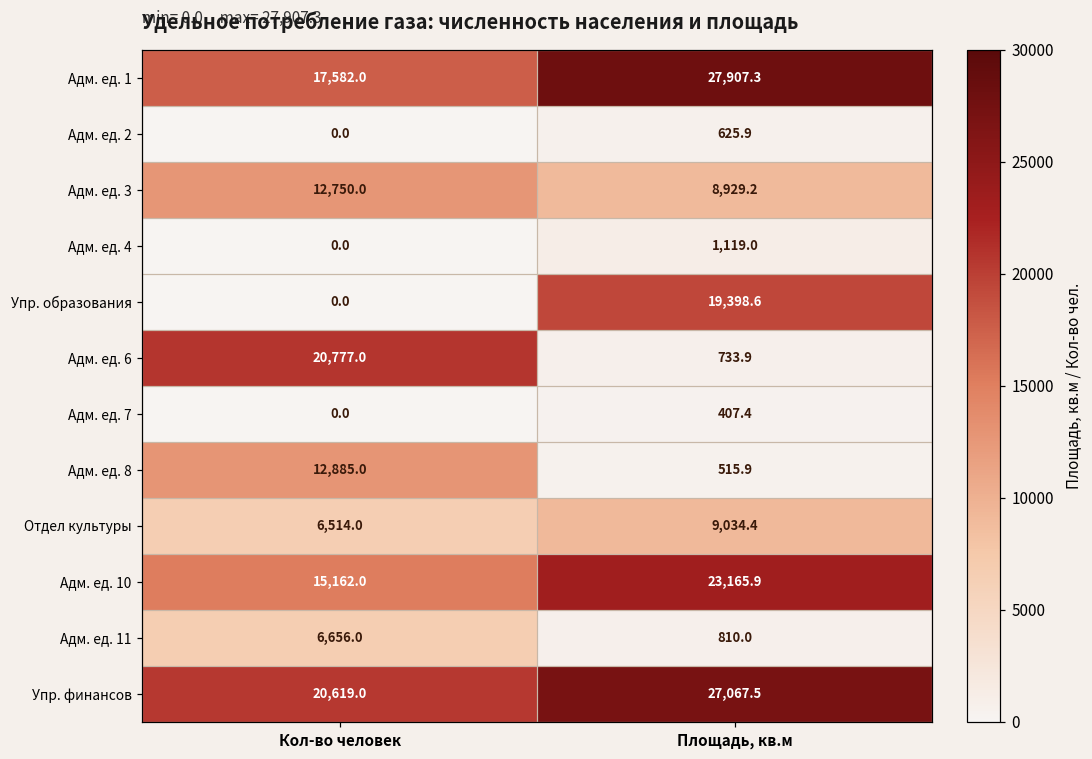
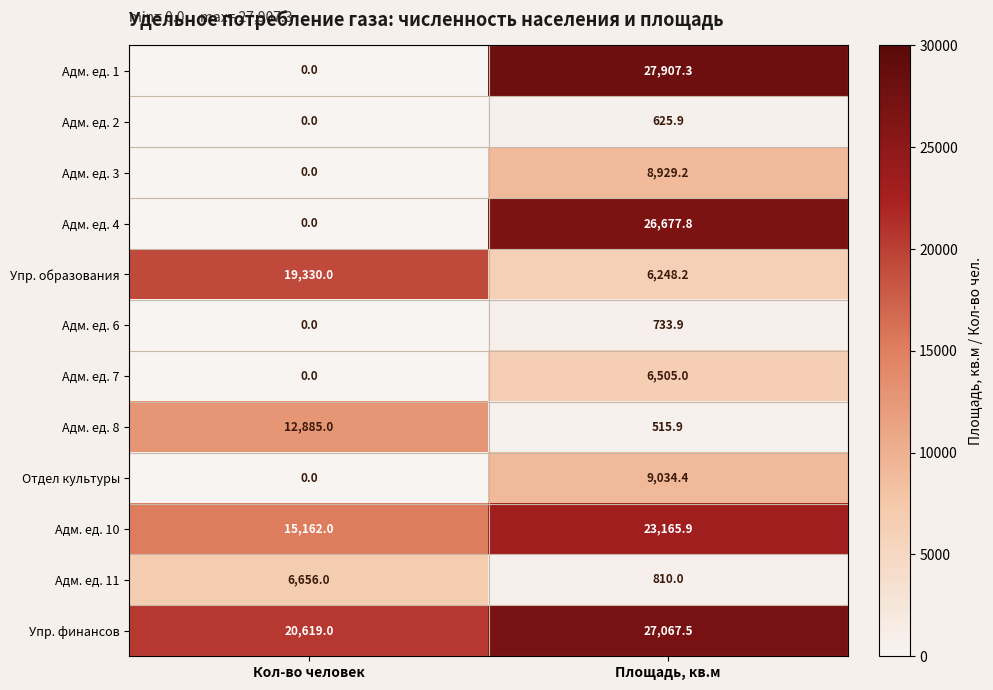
  {
    "Адм. ед. 1": {
-     "Кол-во человек": "17,582.0",
+     "Кол-во человек": "0.0",
      "Площадь, кв.м": "27,907.3"
    },
    "Адм. ед. 2": {
      "Кол-во человек": "0.0",
      "Площадь, кв.м": "625.9"
    },
    "Адм. ед. 3": {
-     "Кол-во человек": "12,750.0",
+     "Кол-во человек": "0.0",
      "Площадь, кв.м": "8,929.2"
    },
    "Адм. ед. 4": {
      "Кол-во человек": "0.0",
-     "Площадь, кв.м": "1,119.0"
+     "Площадь, кв.м": "26,677.8"
    },
    "Упр. образования": {
-     "Кол-во человек": "0.0",
-     "Площадь, кв.м": "19,398.6"
+     "Кол-во человек": "19,330.0",
+     "Площадь, кв.м": "6,248.2"
    },
    "Адм. ед. 6": {
-     "Кол-во человек": "20,777.0",
+     "Кол-во человек": "0.0",
      "Площадь, кв.м": "733.9"
    },
    "Адм. ед. 7": {
      "Кол-во человек": "0.0",
-     "Площадь, кв.м": "407.4"
+     "Площадь, кв.м": "6,505.0"
    },
    "Адм. ед. 8": {
      "Кол-во человек": "12,885.0",
      "Площадь, кв.м": "515.9"
    },
    "Отдел культуры": {
-     "Кол-во человек": "6,514.0",
+     "Кол-во человек": "0.0",
      "Площадь, кв.м": "9,034.4"
    },
    "Адм. ед. 10": {
      "Кол-во человек": "15,162.0",
      "Площадь, кв.м": "23,165.9"
    },
    "Адм. ед. 11": {
      "Кол-во человек": "6,656.0",
      "Площадь, кв.м": "810.0"
    },
    "Упр. финансов": {
      "Кол-во человек": "20,619.0",
      "Площадь, кв.м": "27,067.5"
    }
  }
